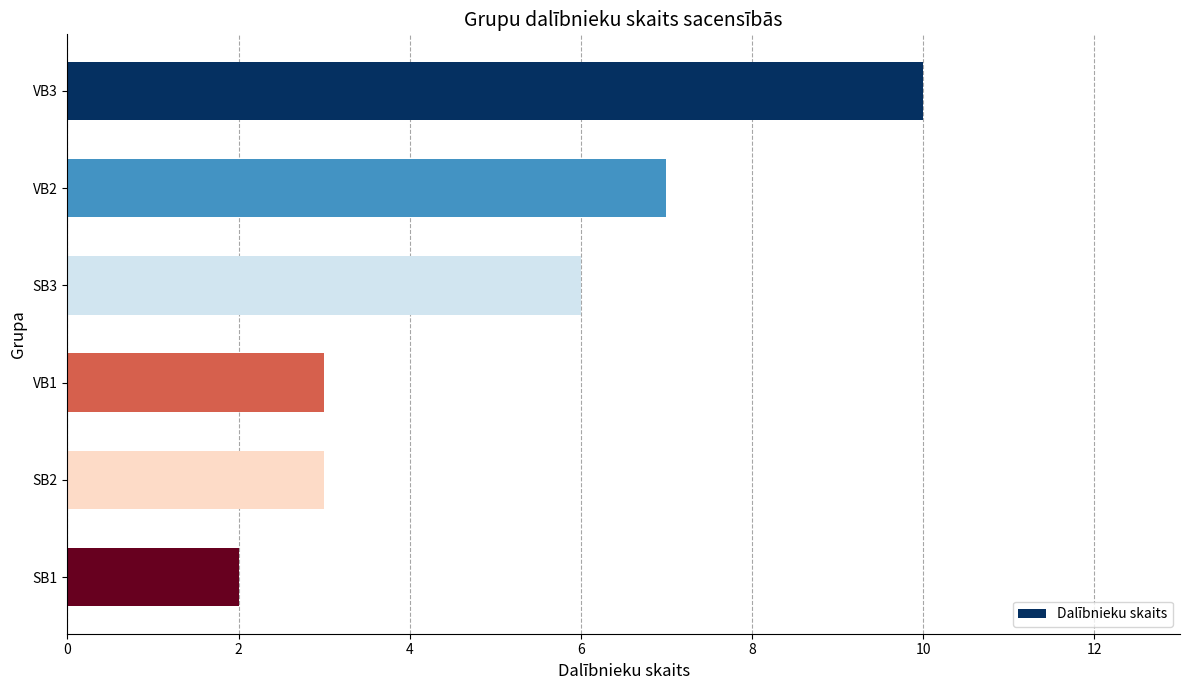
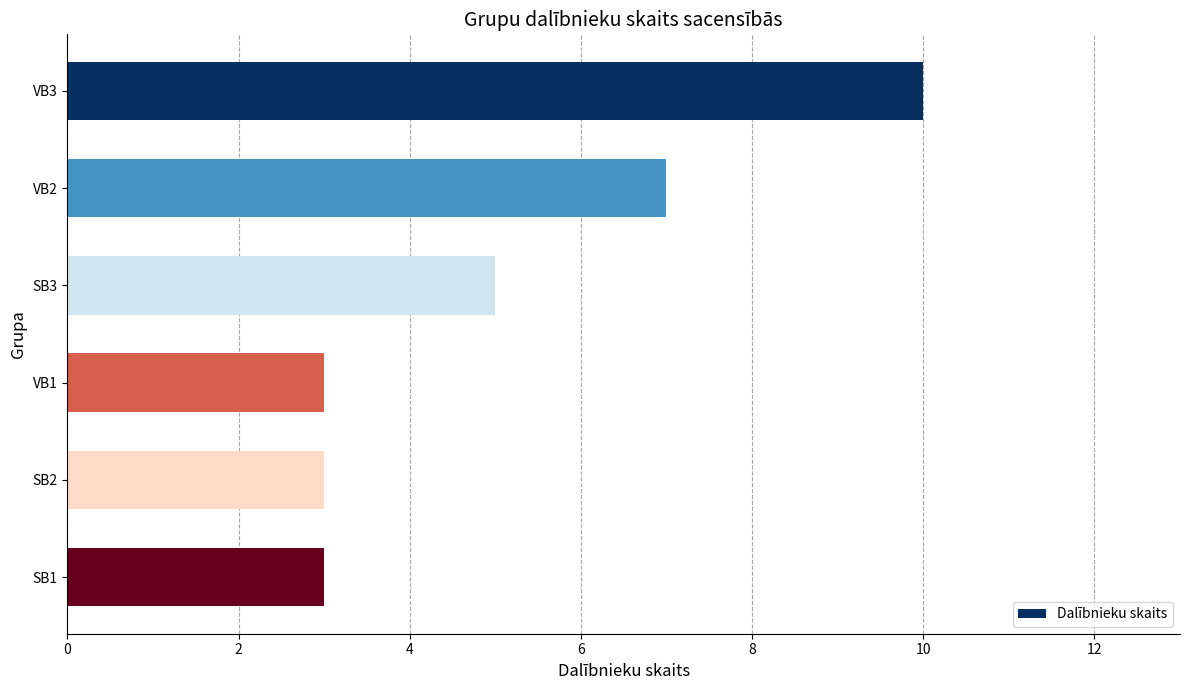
  {
    "VB3": 10,
    "VB2": 7,
-   "SB3": 6,
+   "SB3": 5,
    "VB1": 3,
    "SB2": 3,
-   "SB1": 2
+   "SB1": 3
  }
